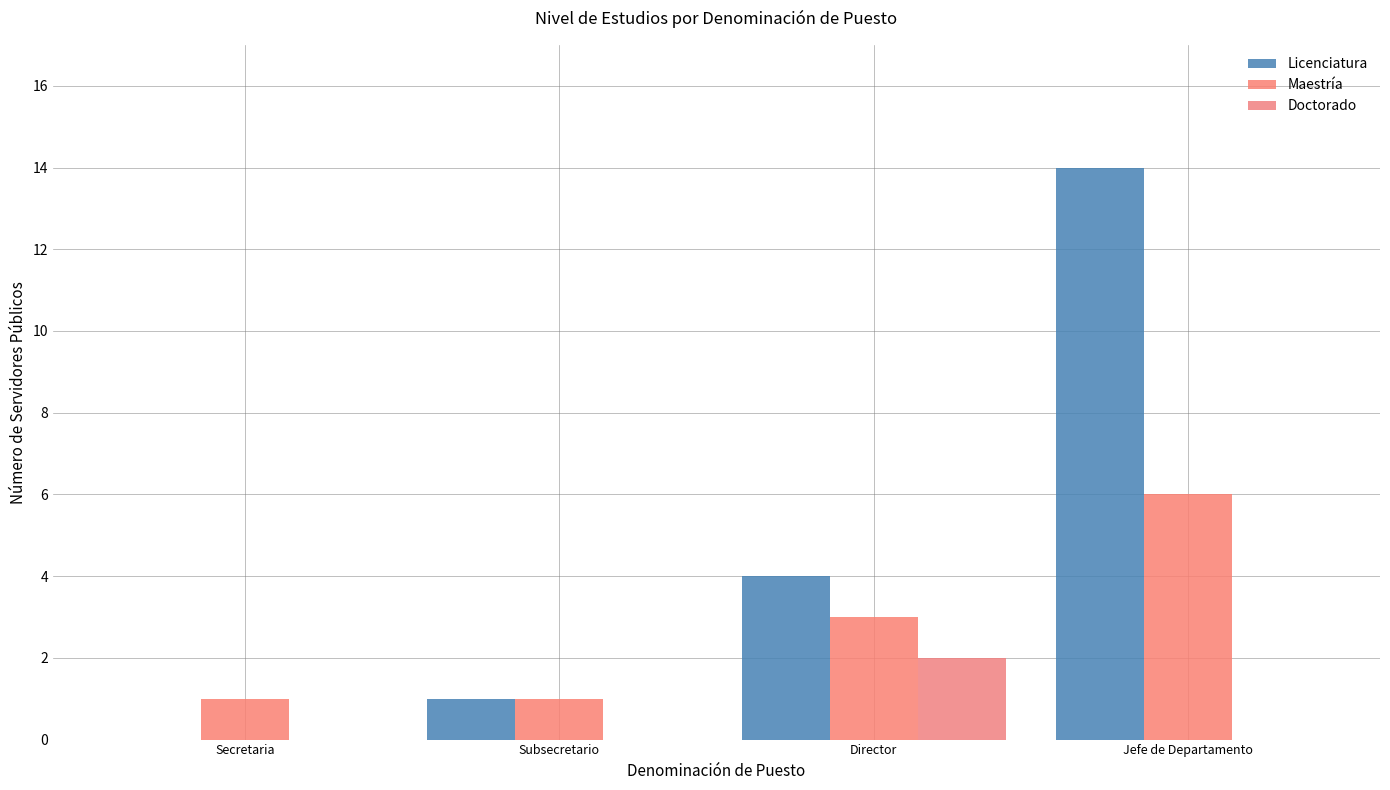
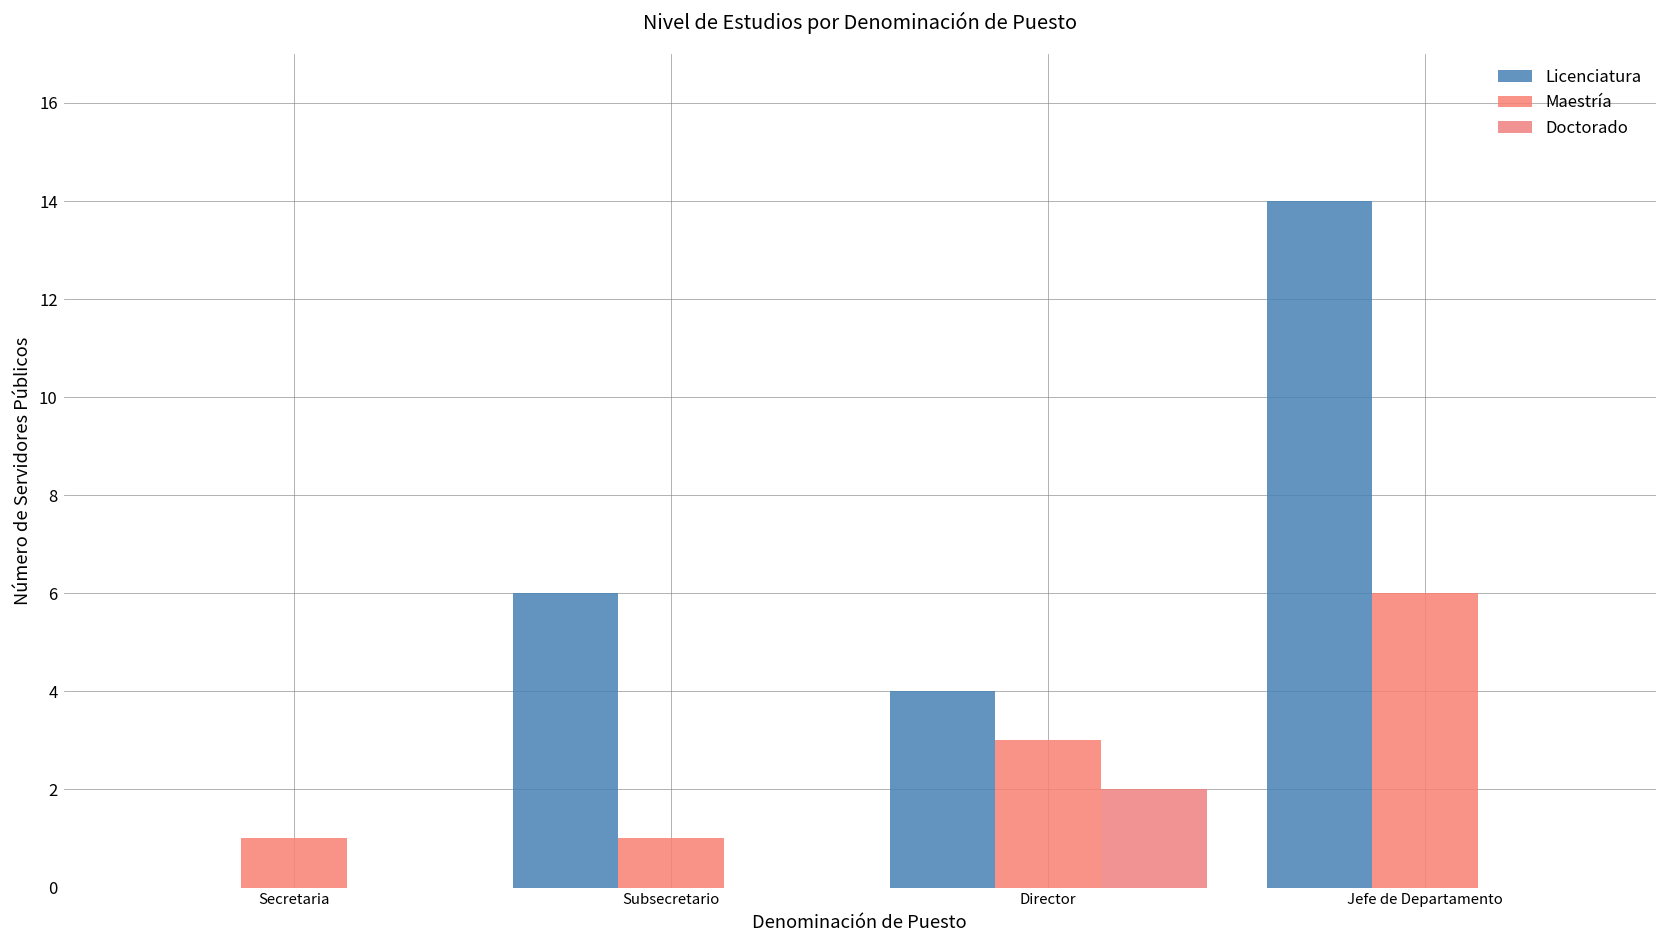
  {
    "Licenciatura": {
      "Secretaria": 0,
-     "Subsecretario": 1,
+     "Subsecretario": 6,
      "Director": 4,
      "Jefe de Departamento": 14
    }
  }
